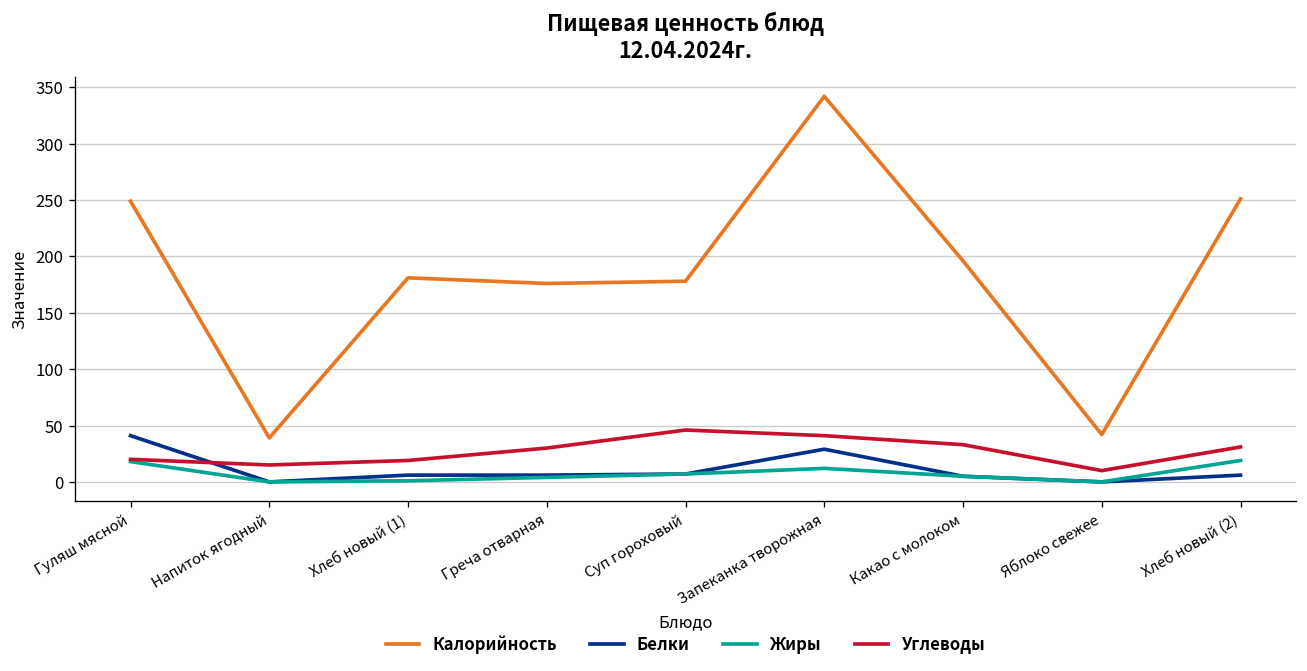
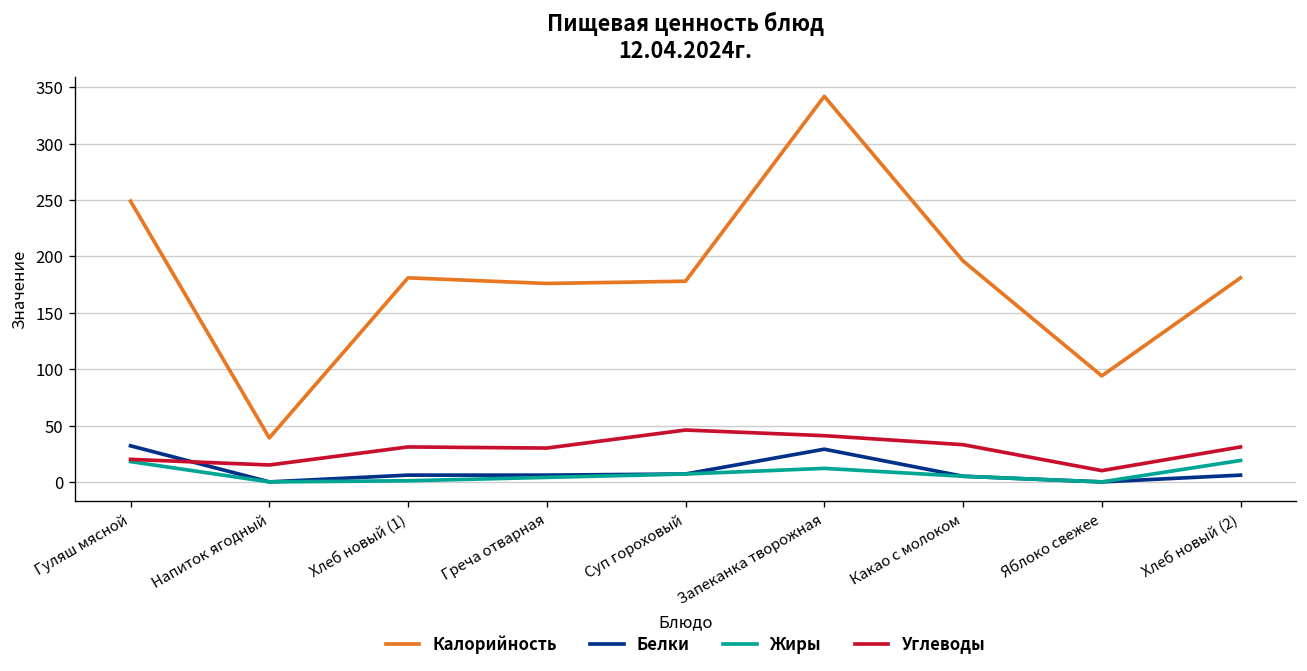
  {
    "Калорийность": {
      "Гуляш мясной": 250,
      "Напиток ягодный": 40,
      "Хлеб новый (1)": 180,
      "Греча отварная": 180,
      "Суп гороховый": 180,
      "Запеканка творожная": 340,
      "Какао с молоком": 200,
-     "Яблоко свежее": 40,
-     "Хлеб новый (2)": 250
+     "Яблоко свежее": 90,
+     "Хлеб новый (2)": 180
    },
    "Белки": {
-     "Гуляш мясной": 40,
+     "Гуляш мясной": 30,
      "Хлеб новый (1)": 10,
      "Запеканка творожная": 30,
      "Хлеб новый (2)": 10
    },
    "Жиры": {
      "Хлеб новый (1)": 0,
      "Запеканка творожная": 10,
      "Хлеб новый (2)": 20
    },
    "Углеводы": {
      "Напиток ягодный": 20,
-     "Хлеб новый (1)": 20,
+     "Хлеб новый (1)": 30,
      "Греча отварная": 30,
      "Суп гороховый": 50,
      "Запеканка творожная": 40,
      "Какао с молоком": 30,
      "Яблоко свежее": 10,
      "Хлеб новый (2)": 30
    }
  }
